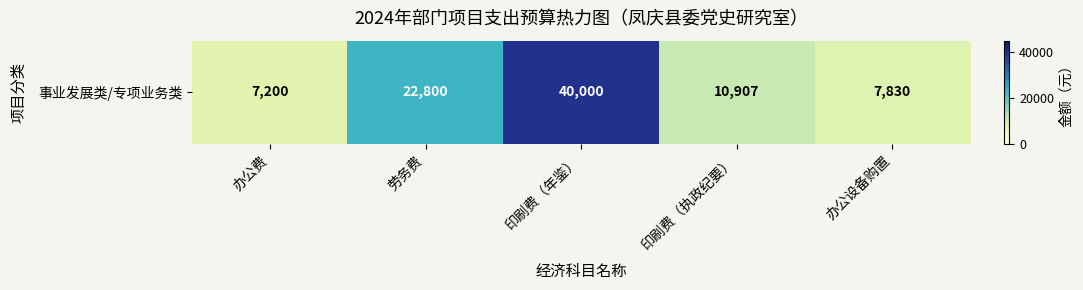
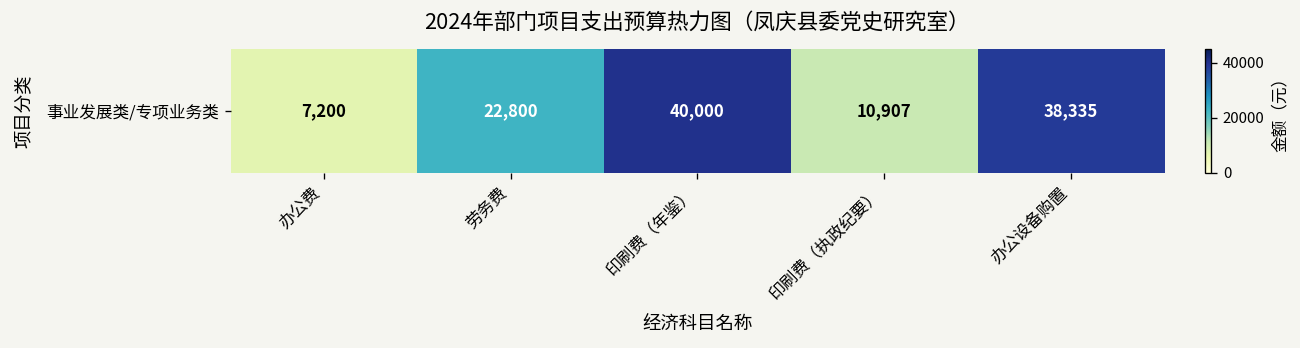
  {
    "事业发展类/专项业务类": {
      "办公费": "7,200",
      "劳务费": "22,800",
      "印刷费（年鉴）": "40,000",
      "印刷费（执政纪要）": "10,907",
-     "办公设备购置": "7,830"
+     "办公设备购置": "38,335"
    }
  }
